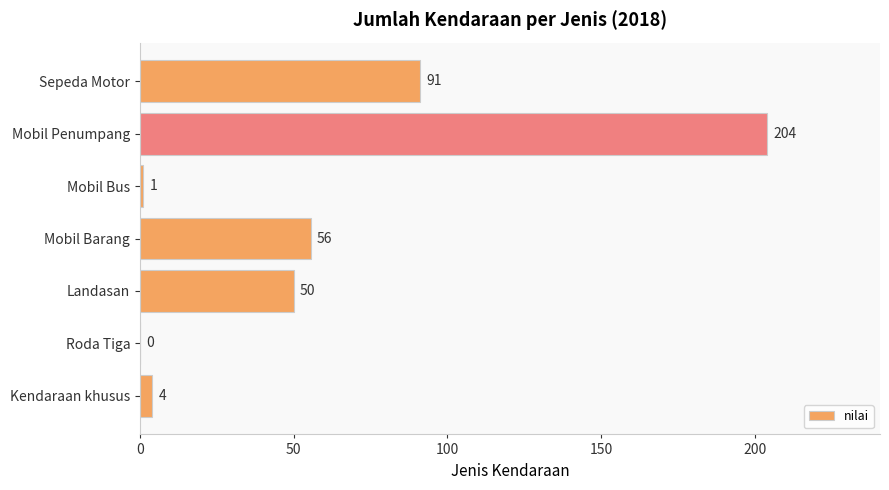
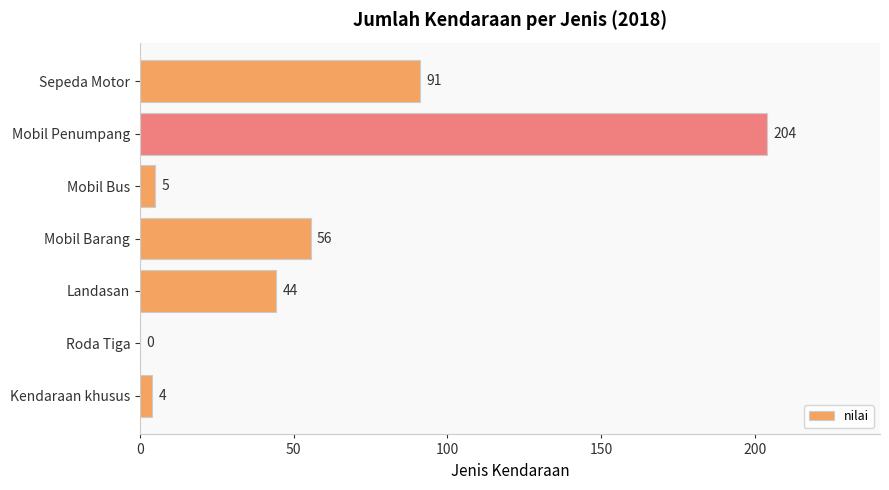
  {
    "Sepeda Motor": 91,
    "Mobil Penumpang": 204,
-   "Mobil Bus": 1,
+   "Mobil Bus": 5,
    "Mobil Barang": 56,
-   "Landasan": 50,
+   "Landasan": 44,
    "Roda Tiga": 0,
    "Kendaraan khusus": 4
  }
